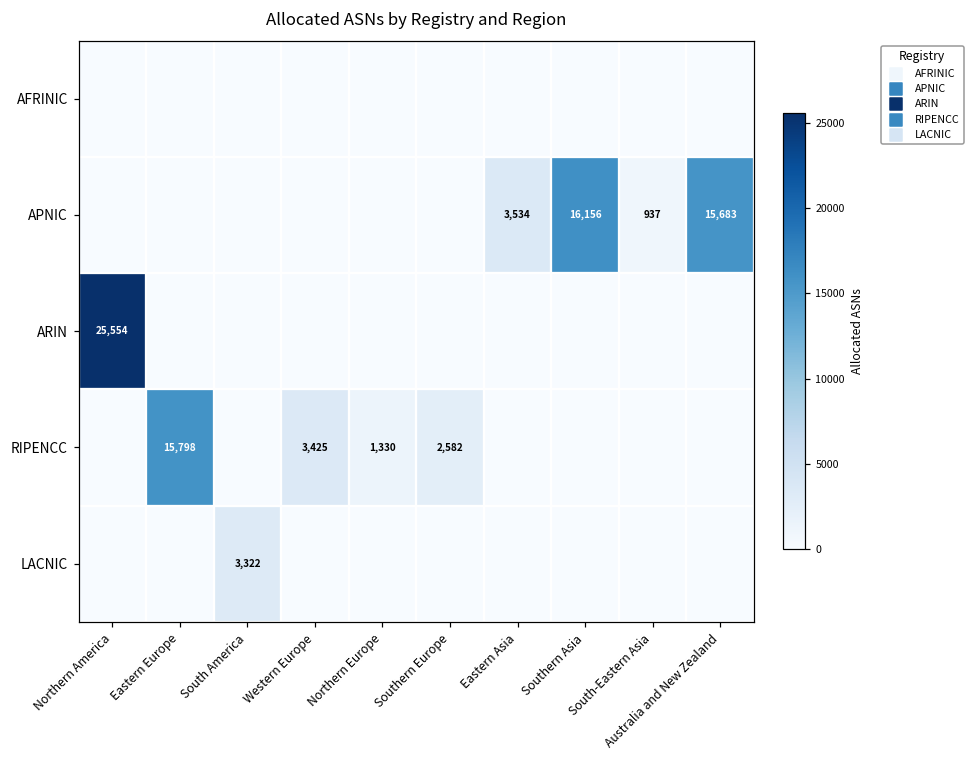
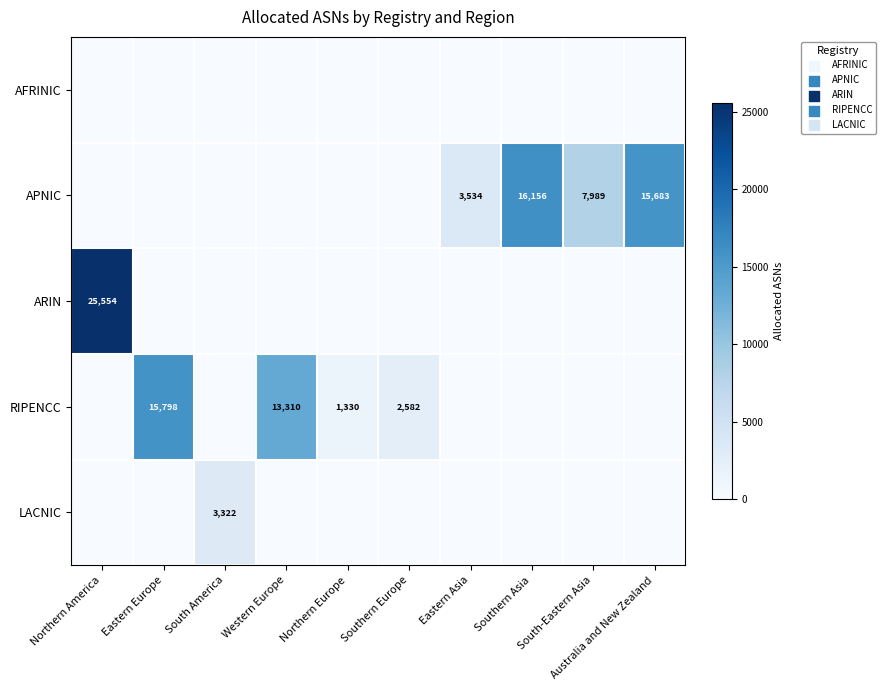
  {
    "APNIC": {
      "Eastern Asia": "3,534",
      "Southern Asia": "16,156",
-     "South-Eastern Asia": "937",
+     "South-Eastern Asia": "7,989",
      "Australia and New Zealand": "15,683"
    },
    "ARIN": {
      "Northern America": "25,554"
    },
    "RIPENCC": {
      "Eastern Europe": "15,798",
-     "Western Europe": "3,425",
+     "Western Europe": "13,310",
      "Northern Europe": "1,330",
      "Southern Europe": "2,582"
    },
    "LACNIC": {
      "South America": "3,322"
    }
  }
